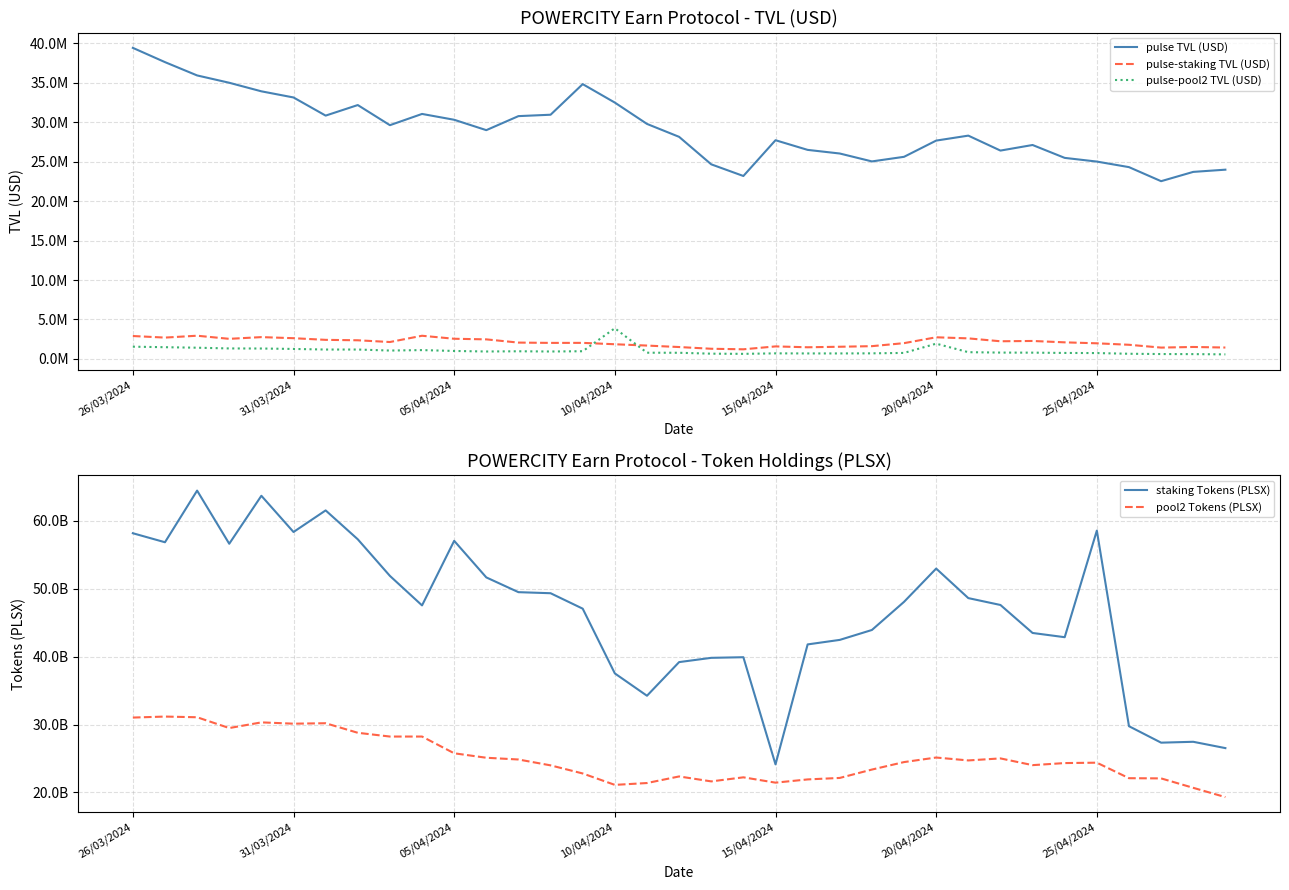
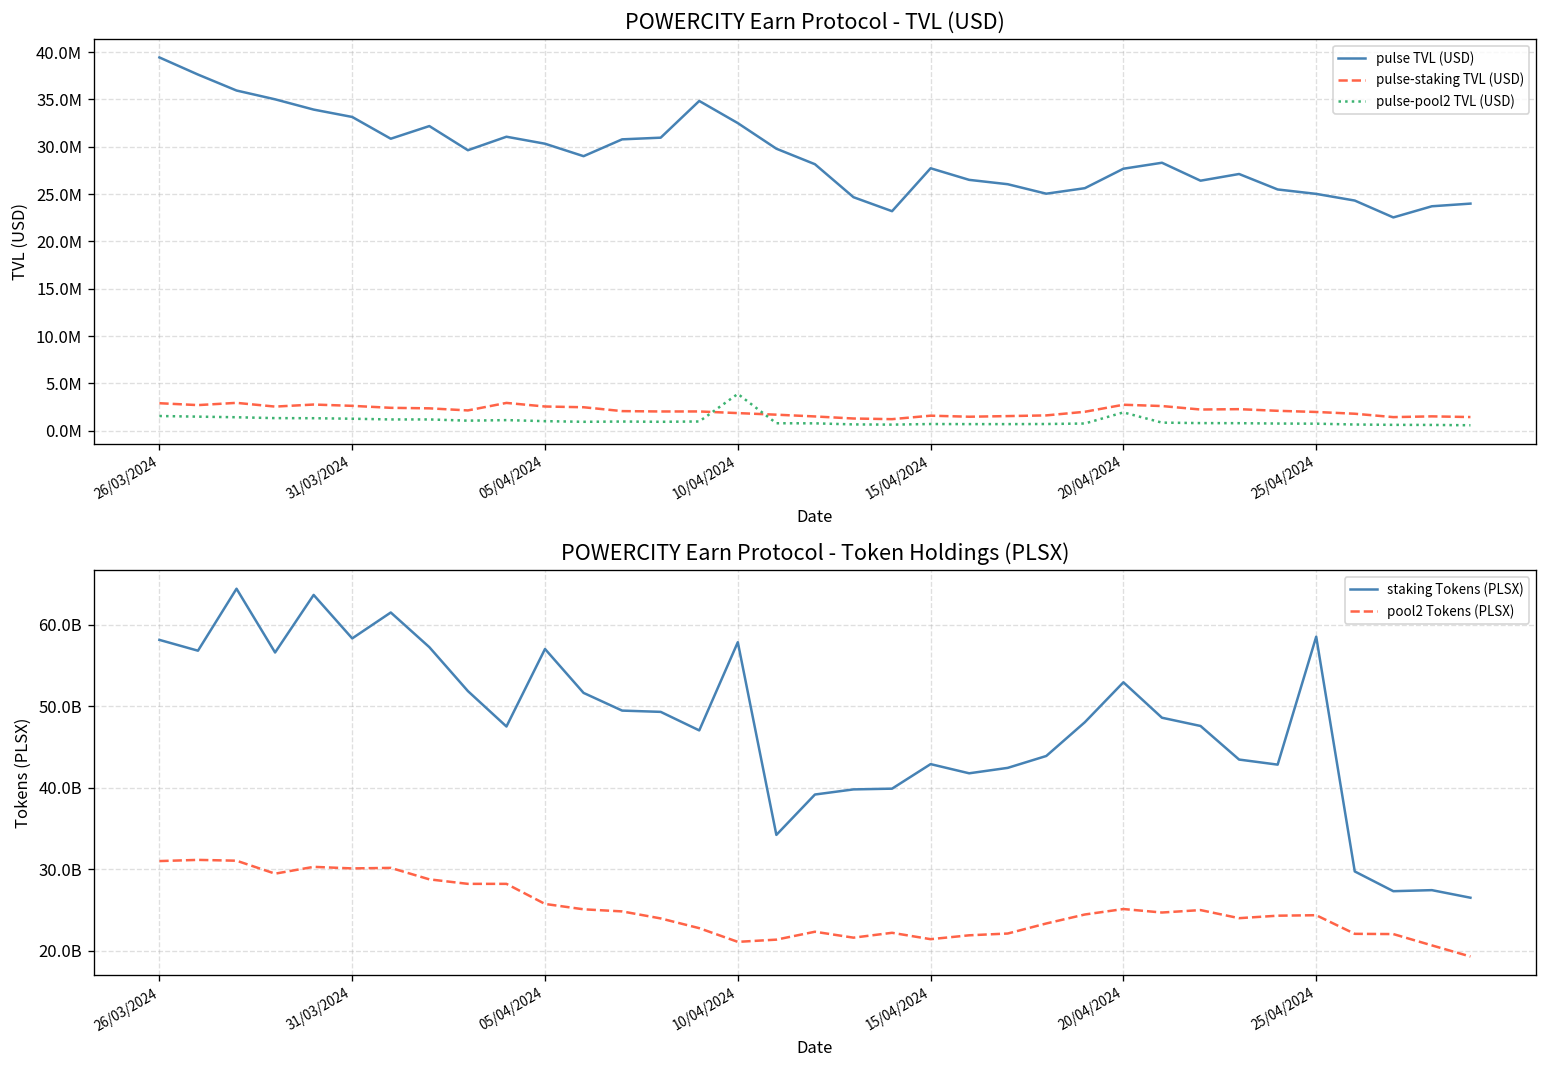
  {
    "POWERCITY Earn Protocol - TVL (USD)": {
      "pulse TVL (USD)": {
        "26/03/2024": 39000000,
        "31/03/2024": 33000000,
        "05/04/2024": 30000000,
        "10/04/2024": 33000000,
        "15/04/2024": 28000000,
        "20/04/2024": 28000000,
        "25/04/2024": 25000000
      },
      "pulse-staking TVL (USD)": {
        "26/03/2024": 3000000,
        "31/03/2024": 3000000,
        "05/04/2024": 3000000,
        "10/04/2024": 2000000,
        "15/04/2024": 2000000,
        "20/04/2024": 3000000,
        "25/04/2024": 2000000
      },
      "pulse-pool2 TVL (USD)": {
        "26/03/2024": 2000000,
        "31/03/2024": 1000000,
        "05/04/2024": 1000000,
        "10/04/2024": 4000000,
        "15/04/2024": 1000000,
        "20/04/2024": 2000000,
        "25/04/2024": 1000000
      }
    },
    "POWERCITY Earn Protocol - Token Holdings (PLSX)": {
      "staking Tokens (PLSX)": {
        "26/03/2024": 58000000000,
        "31/03/2024": 58000000000,
        "05/04/2024": 57000000000,
-       "10/04/2024": 38000000000,
-       "15/04/2024": 24000000000,
+       "10/04/2024": 58000000000,
+       "15/04/2024": 43000000000,
        "20/04/2024": 53000000000,
        "25/04/2024": 59000000000
      },
      "pool2 Tokens (PLSX)": {
        "26/03/2024": 31000000000,
        "31/03/2024": 30000000000,
        "05/04/2024": 26000000000,
        "10/04/2024": 21000000000,
        "15/04/2024": 21000000000,
        "20/04/2024": 25000000000,
        "25/04/2024": 24000000000
      }
    }
  }
